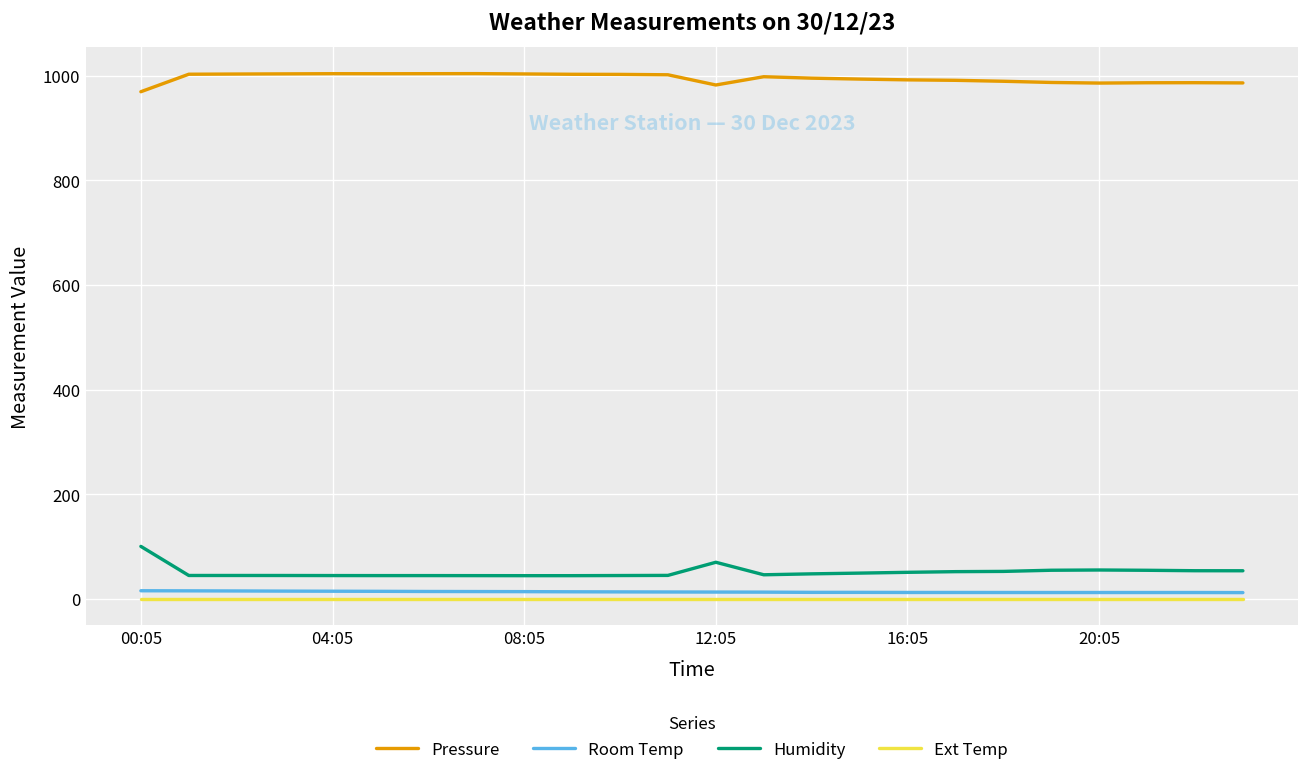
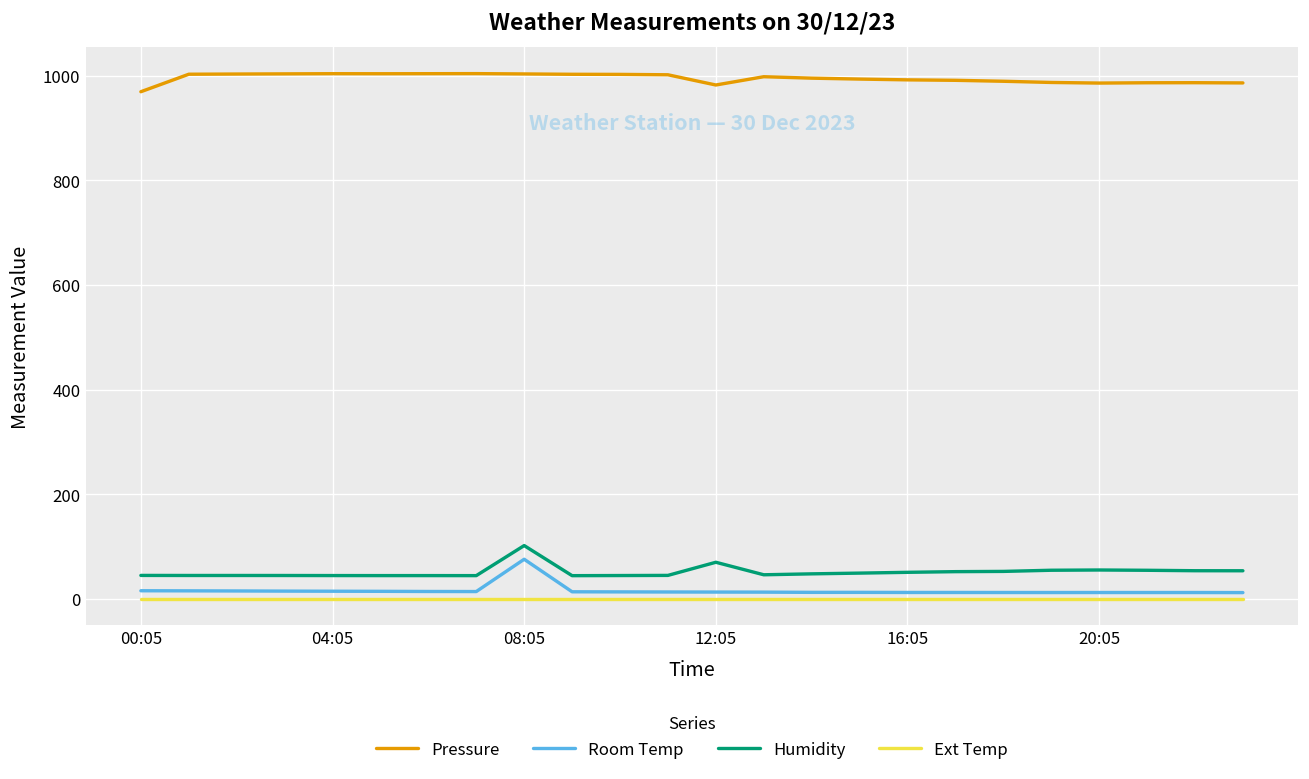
  {
    "Pressure": {
      "00:05": 970,
      "04:05": 1000,
      "08:05": 1000,
      "16:05": 990,
      "20:05": 990
    },
    "Room Temp": {
      "00:05": 20,
      "04:05": 10,
-     "08:05": 10,
+     "08:05": 80,
      "12:05": 10,
      "16:05": 10,
      "20:05": 10
    },
    "Humidity": {
-     "00:05": 100,
+     "00:05": 50,
      "04:05": 40,
-     "08:05": 40,
+     "08:05": 100,
      "12:05": 70,
      "16:05": 50,
      "20:05": 60
    },
    "Ext Temp": {
      "00:05": 0,
      "04:05": 0,
      "08:05": 0,
      "12:05": 0,
      "16:05": 0,
      "20:05": 0
    }
  }
